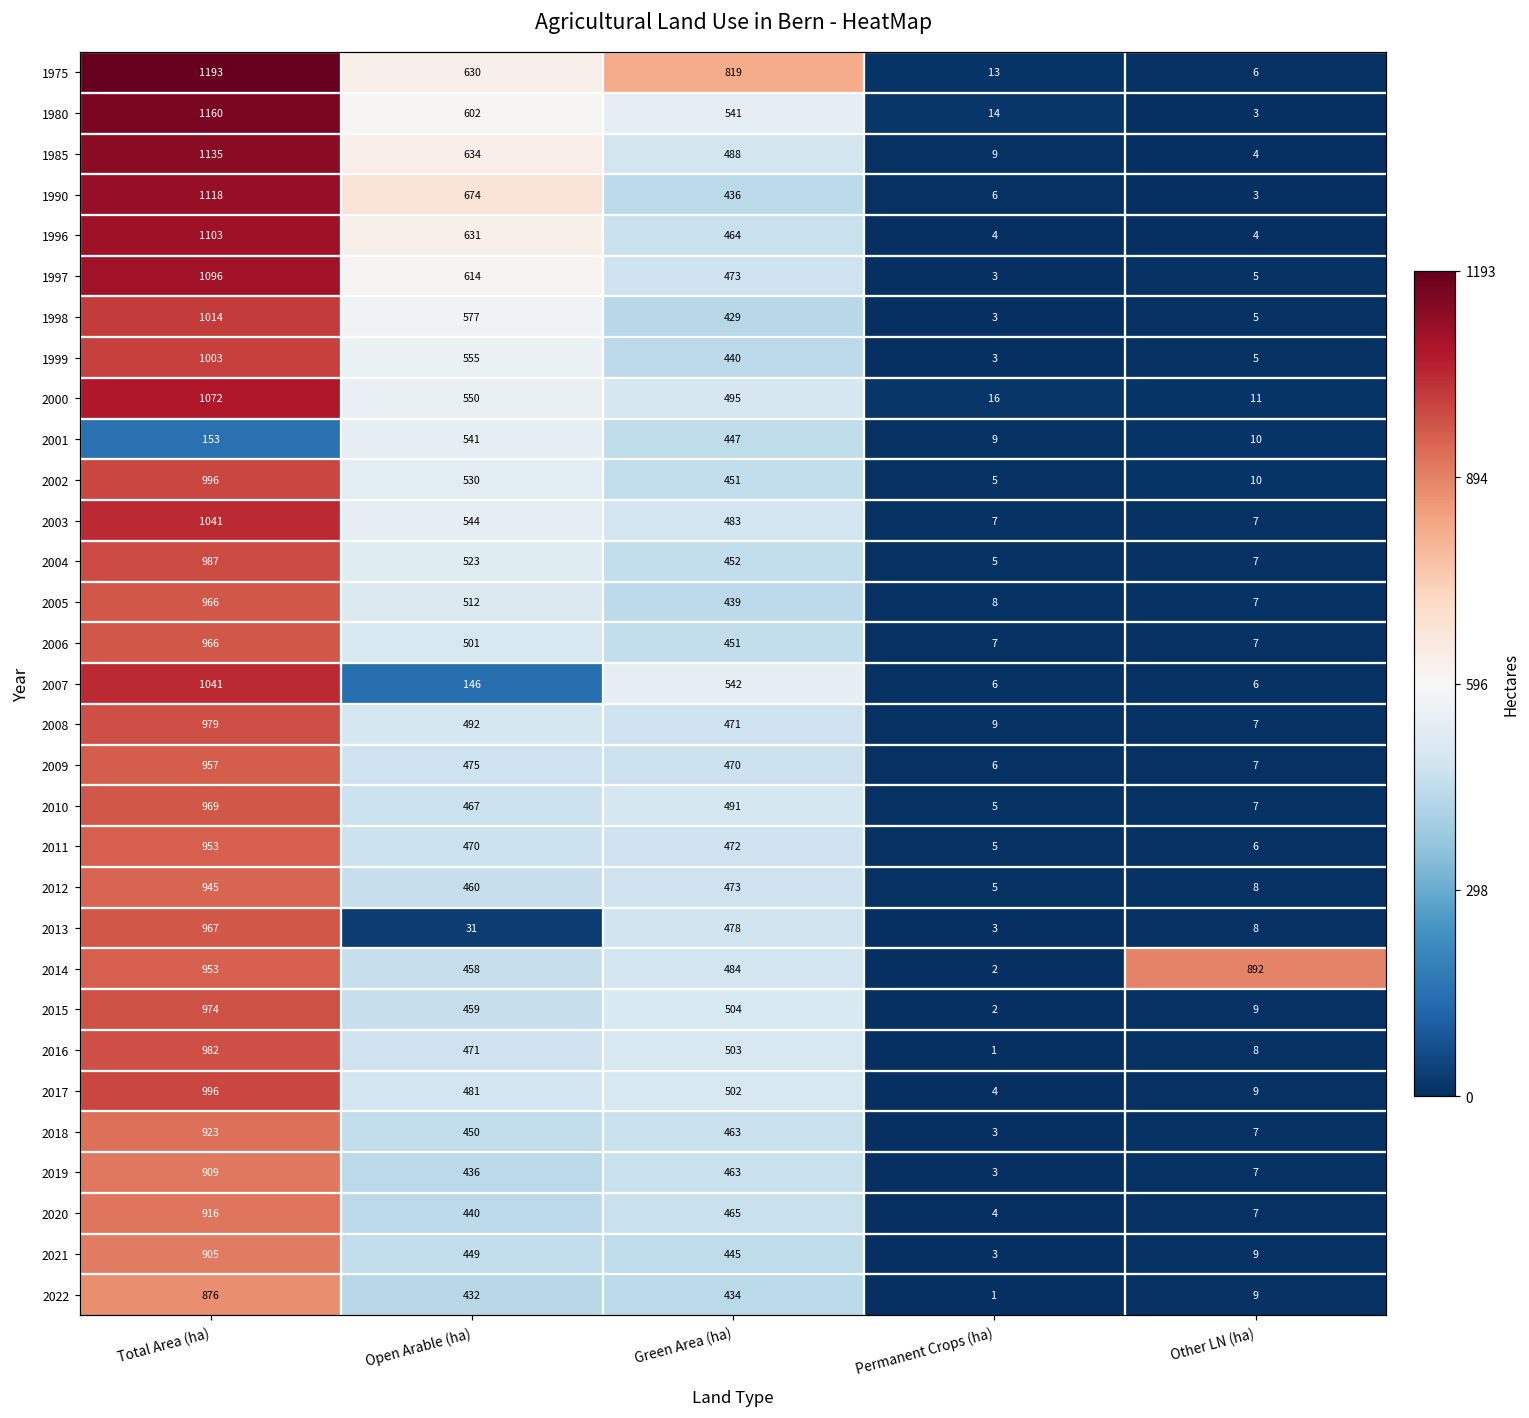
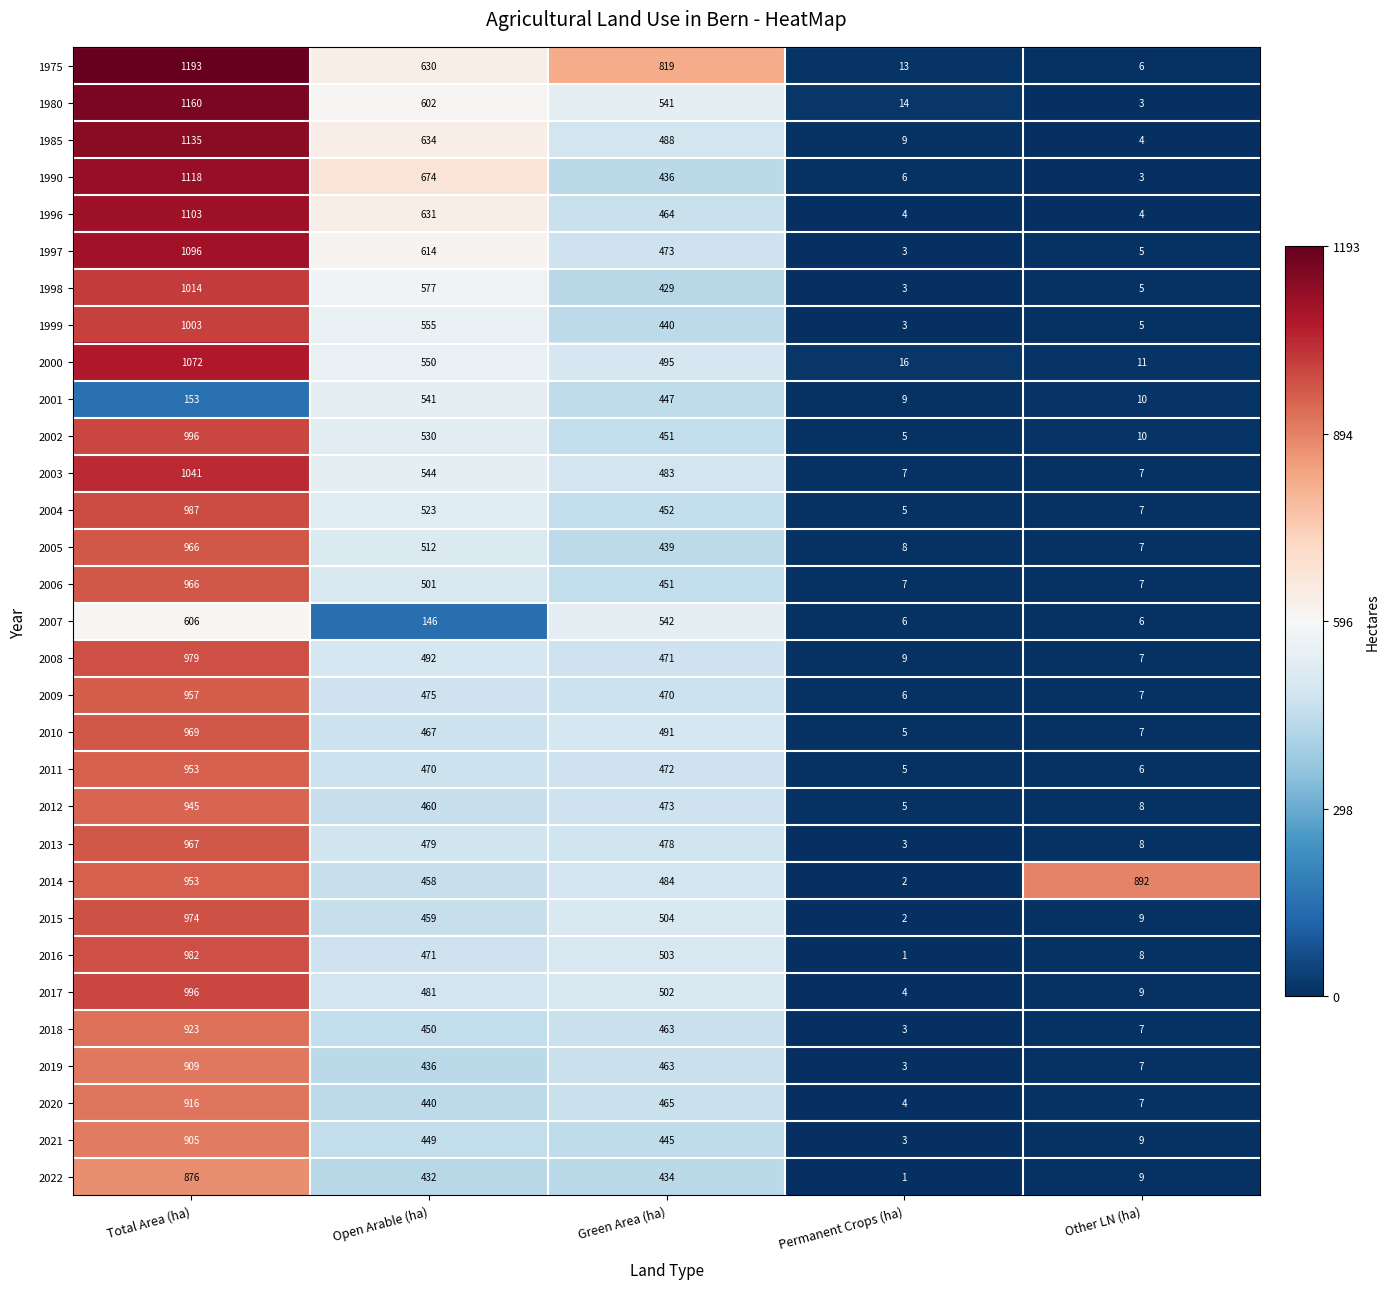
  {
    "1975": {
      "Total Area (ha)": 1193,
      "Open Arable (ha)": 630,
      "Green Area (ha)": 819,
      "Permanent Crops (ha)": 13,
      "Other LN (ha)": 6
    },
    "1980": {
      "Total Area (ha)": 1160,
      "Open Arable (ha)": 602,
      "Green Area (ha)": 541,
      "Permanent Crops (ha)": 14,
      "Other LN (ha)": 3
    },
    "1985": {
      "Total Area (ha)": 1135,
      "Open Arable (ha)": 634,
      "Green Area (ha)": 488,
      "Permanent Crops (ha)": 9,
      "Other LN (ha)": 4
    },
    "1990": {
      "Total Area (ha)": 1118,
      "Open Arable (ha)": 674,
      "Green Area (ha)": 436,
      "Permanent Crops (ha)": 6,
      "Other LN (ha)": 3
    },
    "1996": {
      "Total Area (ha)": 1103,
      "Open Arable (ha)": 631,
      "Green Area (ha)": 464,
      "Permanent Crops (ha)": 4,
      "Other LN (ha)": 4
    },
    "1997": {
      "Total Area (ha)": 1096,
      "Open Arable (ha)": 614,
      "Green Area (ha)": 473,
      "Permanent Crops (ha)": 3,
      "Other LN (ha)": 5
    },
    "1998": {
      "Total Area (ha)": 1014,
      "Open Arable (ha)": 577,
      "Green Area (ha)": 429,
      "Permanent Crops (ha)": 3,
      "Other LN (ha)": 5
    },
    "1999": {
      "Total Area (ha)": 1003,
      "Open Arable (ha)": 555,
      "Green Area (ha)": 440,
      "Permanent Crops (ha)": 3,
      "Other LN (ha)": 5
    },
    "2000": {
      "Total Area (ha)": 1072,
      "Open Arable (ha)": 550,
      "Green Area (ha)": 495,
      "Permanent Crops (ha)": 16,
      "Other LN (ha)": 11
    },
    "2001": {
      "Total Area (ha)": 153,
      "Open Arable (ha)": 541,
      "Green Area (ha)": 447,
      "Permanent Crops (ha)": 9,
      "Other LN (ha)": 10
    },
    "2002": {
      "Total Area (ha)": 996,
      "Open Arable (ha)": 530,
      "Green Area (ha)": 451,
      "Permanent Crops (ha)": 5,
      "Other LN (ha)": 10
    },
    "2003": {
      "Total Area (ha)": 1041,
      "Open Arable (ha)": 544,
      "Green Area (ha)": 483,
      "Permanent Crops (ha)": 7,
      "Other LN (ha)": 7
    },
    "2004": {
      "Total Area (ha)": 987,
      "Open Arable (ha)": 523,
      "Green Area (ha)": 452,
      "Permanent Crops (ha)": 5,
      "Other LN (ha)": 7
    },
    "2005": {
      "Total Area (ha)": 966,
      "Open Arable (ha)": 512,
      "Green Area (ha)": 439,
      "Permanent Crops (ha)": 8,
      "Other LN (ha)": 7
    },
    "2006": {
      "Total Area (ha)": 966,
      "Open Arable (ha)": 501,
      "Green Area (ha)": 451,
      "Permanent Crops (ha)": 7,
      "Other LN (ha)": 7
    },
    "2007": {
-     "Total Area (ha)": 1041,
+     "Total Area (ha)": 606,
      "Open Arable (ha)": 146,
      "Green Area (ha)": 542,
      "Permanent Crops (ha)": 6,
      "Other LN (ha)": 6
    },
    "2008": {
      "Total Area (ha)": 979,
      "Open Arable (ha)": 492,
      "Green Area (ha)": 471,
      "Permanent Crops (ha)": 9,
      "Other LN (ha)": 7
    },
    "2009": {
      "Total Area (ha)": 957,
      "Open Arable (ha)": 475,
      "Green Area (ha)": 470,
      "Permanent Crops (ha)": 6,
      "Other LN (ha)": 7
    },
    "2010": {
      "Total Area (ha)": 969,
      "Open Arable (ha)": 467,
      "Green Area (ha)": 491,
      "Permanent Crops (ha)": 5,
      "Other LN (ha)": 7
    },
    "2011": {
      "Total Area (ha)": 953,
      "Open Arable (ha)": 470,
      "Green Area (ha)": 472,
      "Permanent Crops (ha)": 5,
      "Other LN (ha)": 6
    },
    "2012": {
      "Total Area (ha)": 945,
      "Open Arable (ha)": 460,
      "Green Area (ha)": 473,
      "Permanent Crops (ha)": 5,
      "Other LN (ha)": 8
    },
    "2013": {
      "Total Area (ha)": 967,
-     "Open Arable (ha)": 31,
+     "Open Arable (ha)": 479,
      "Green Area (ha)": 478,
      "Permanent Crops (ha)": 3,
      "Other LN (ha)": 8
    },
    "2014": {
      "Total Area (ha)": 953,
      "Open Arable (ha)": 458,
      "Green Area (ha)": 484,
      "Permanent Crops (ha)": 2,
      "Other LN (ha)": 892
    },
    "2015": {
      "Total Area (ha)": 974,
      "Open Arable (ha)": 459,
      "Green Area (ha)": 504,
      "Permanent Crops (ha)": 2,
      "Other LN (ha)": 9
    },
    "2016": {
      "Total Area (ha)": 982,
      "Open Arable (ha)": 471,
      "Green Area (ha)": 503,
      "Permanent Crops (ha)": 1,
      "Other LN (ha)": 8
    },
    "2017": {
      "Total Area (ha)": 996,
      "Open Arable (ha)": 481,
      "Green Area (ha)": 502,
      "Permanent Crops (ha)": 4,
      "Other LN (ha)": 9
    },
    "2018": {
      "Total Area (ha)": 923,
      "Open Arable (ha)": 450,
      "Green Area (ha)": 463,
      "Permanent Crops (ha)": 3,
      "Other LN (ha)": 7
    },
    "2019": {
      "Total Area (ha)": 909,
      "Open Arable (ha)": 436,
      "Green Area (ha)": 463,
      "Permanent Crops (ha)": 3,
      "Other LN (ha)": 7
    },
    "2020": {
      "Total Area (ha)": 916,
      "Open Arable (ha)": 440,
      "Green Area (ha)": 465,
      "Permanent Crops (ha)": 4,
      "Other LN (ha)": 7
    },
    "2021": {
      "Total Area (ha)": 905,
      "Open Arable (ha)": 449,
      "Green Area (ha)": 445,
      "Permanent Crops (ha)": 3,
      "Other LN (ha)": 9
    },
    "2022": {
      "Total Area (ha)": 876,
      "Open Arable (ha)": 432,
      "Green Area (ha)": 434,
      "Permanent Crops (ha)": 1,
      "Other LN (ha)": 9
    }
  }
